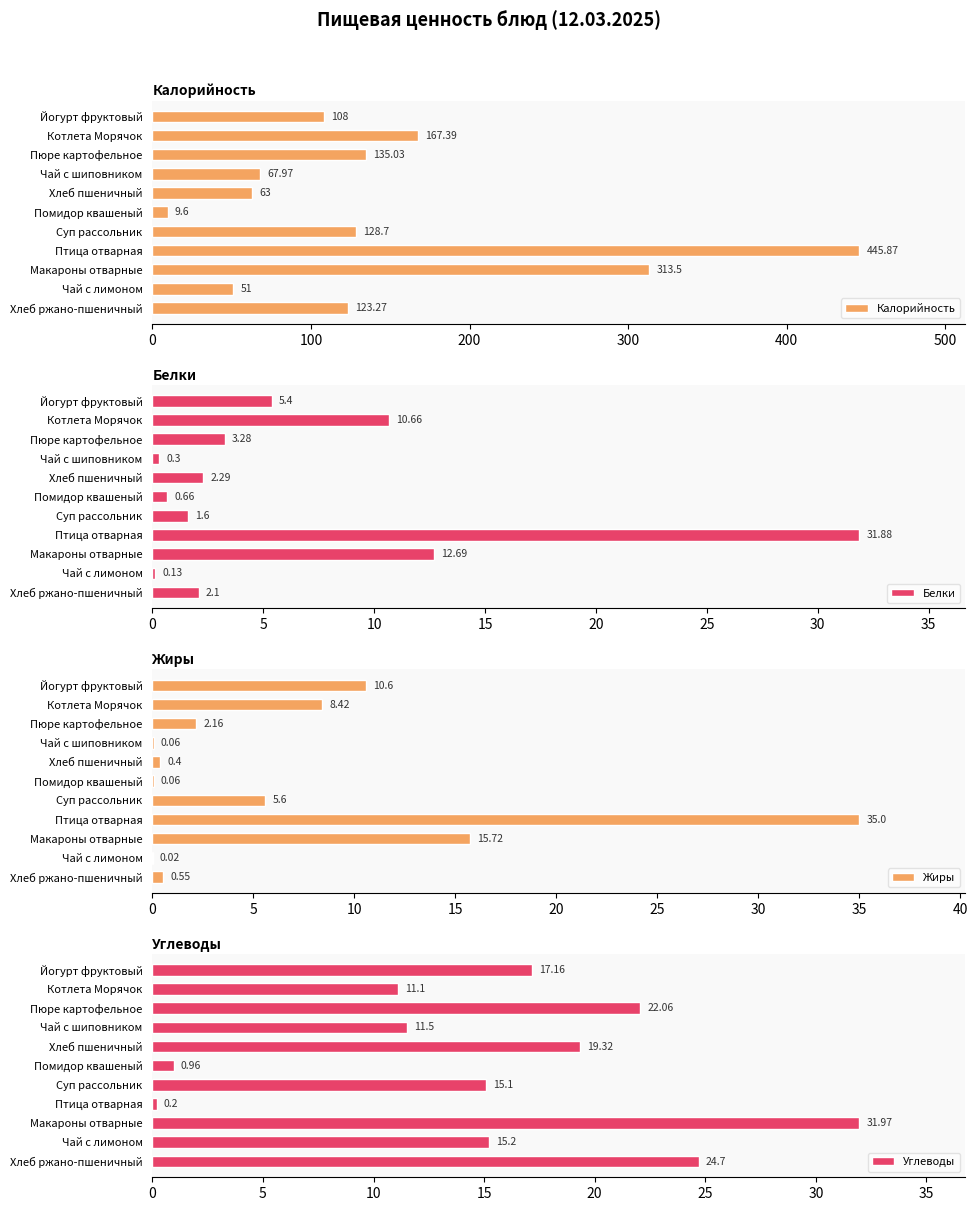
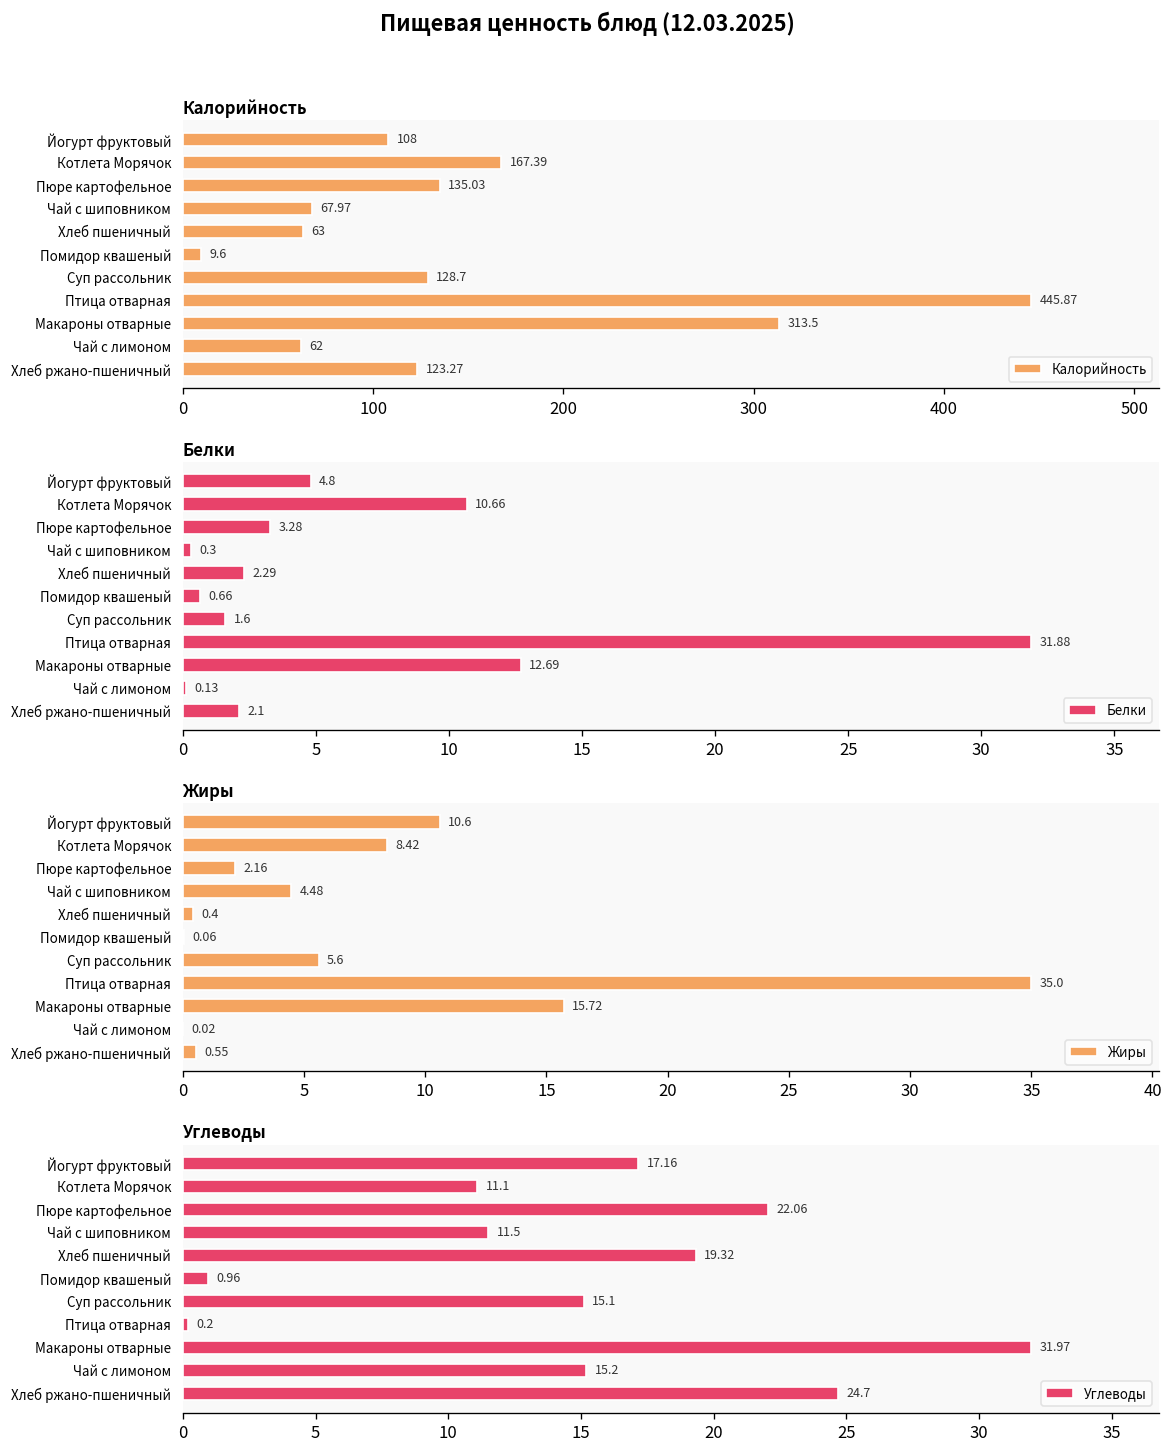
  {
    "Калорийность": {
      "Йогурт фруктовый": 108,
      "Котлета Морячок": 167.39,
      "Пюре картофельное": 135.03,
      "Чай с шиповником": 67.97,
      "Хлеб пшеничный": 63,
      "Помидор квашеный": 9.6,
      "Суп рассольник": 128.7,
      "Птица отварная": 445.87,
      "Макароны отварные": 313.5,
-     "Чай с лимоном": 51,
+     "Чай с лимоном": 62,
      "Хлеб ржано-пшеничный": 123.27
    },
    "Белки": {
-     "Йогурт фруктовый": 5.4,
+     "Йогурт фруктовый": 4.8,
      "Котлета Морячок": 10.66,
      "Пюре картофельное": 3.28,
      "Чай с шиповником": 0.3,
      "Хлеб пшеничный": 2.29,
      "Помидор квашеный": 0.66,
      "Суп рассольник": 1.6,
      "Птица отварная": 31.88,
      "Макароны отварные": 12.69,
      "Чай с лимоном": 0.13,
      "Хлеб ржано-пшеничный": 2.1
    },
    "Жиры": {
      "Йогурт фруктовый": 10.6,
      "Котлета Морячок": 8.42,
      "Пюре картофельное": 2.16,
-     "Чай с шиповником": 0.06,
+     "Чай с шиповником": 4.48,
      "Хлеб пшеничный": 0.4,
      "Помидор квашеный": 0.06,
      "Суп рассольник": 5.6,
      "Птица отварная": 35.0,
      "Макароны отварные": 15.72,
      "Чай с лимоном": 0.02,
      "Хлеб ржано-пшеничный": 0.55
    },
    "Углеводы": {
      "Йогурт фруктовый": 17.16,
      "Котлета Морячок": 11.1,
      "Пюре картофельное": 22.06,
      "Чай с шиповником": 11.5,
      "Хлеб пшеничный": 19.32,
      "Помидор квашеный": 0.96,
      "Суп рассольник": 15.1,
      "Птица отварная": 0.2,
      "Макароны отварные": 31.97,
      "Чай с лимоном": 15.2,
      "Хлеб ржано-пшеничный": 24.7
    }
  }
